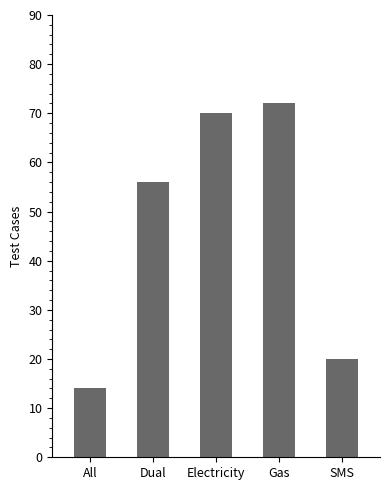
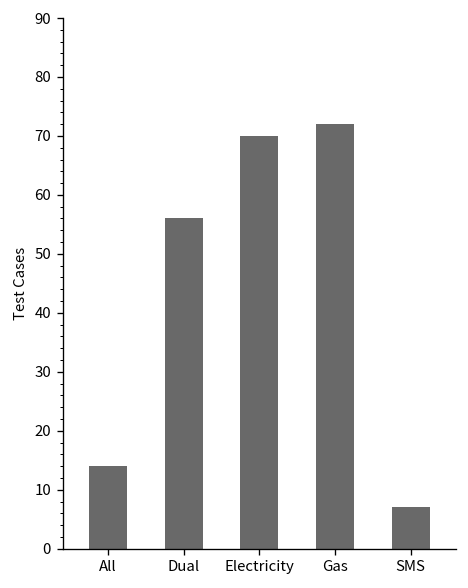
  {
    "All": 14,
    "Dual": 56,
    "Electricity": 70,
    "Gas": 72,
-   "SMS": 20
+   "SMS": 7
  }
